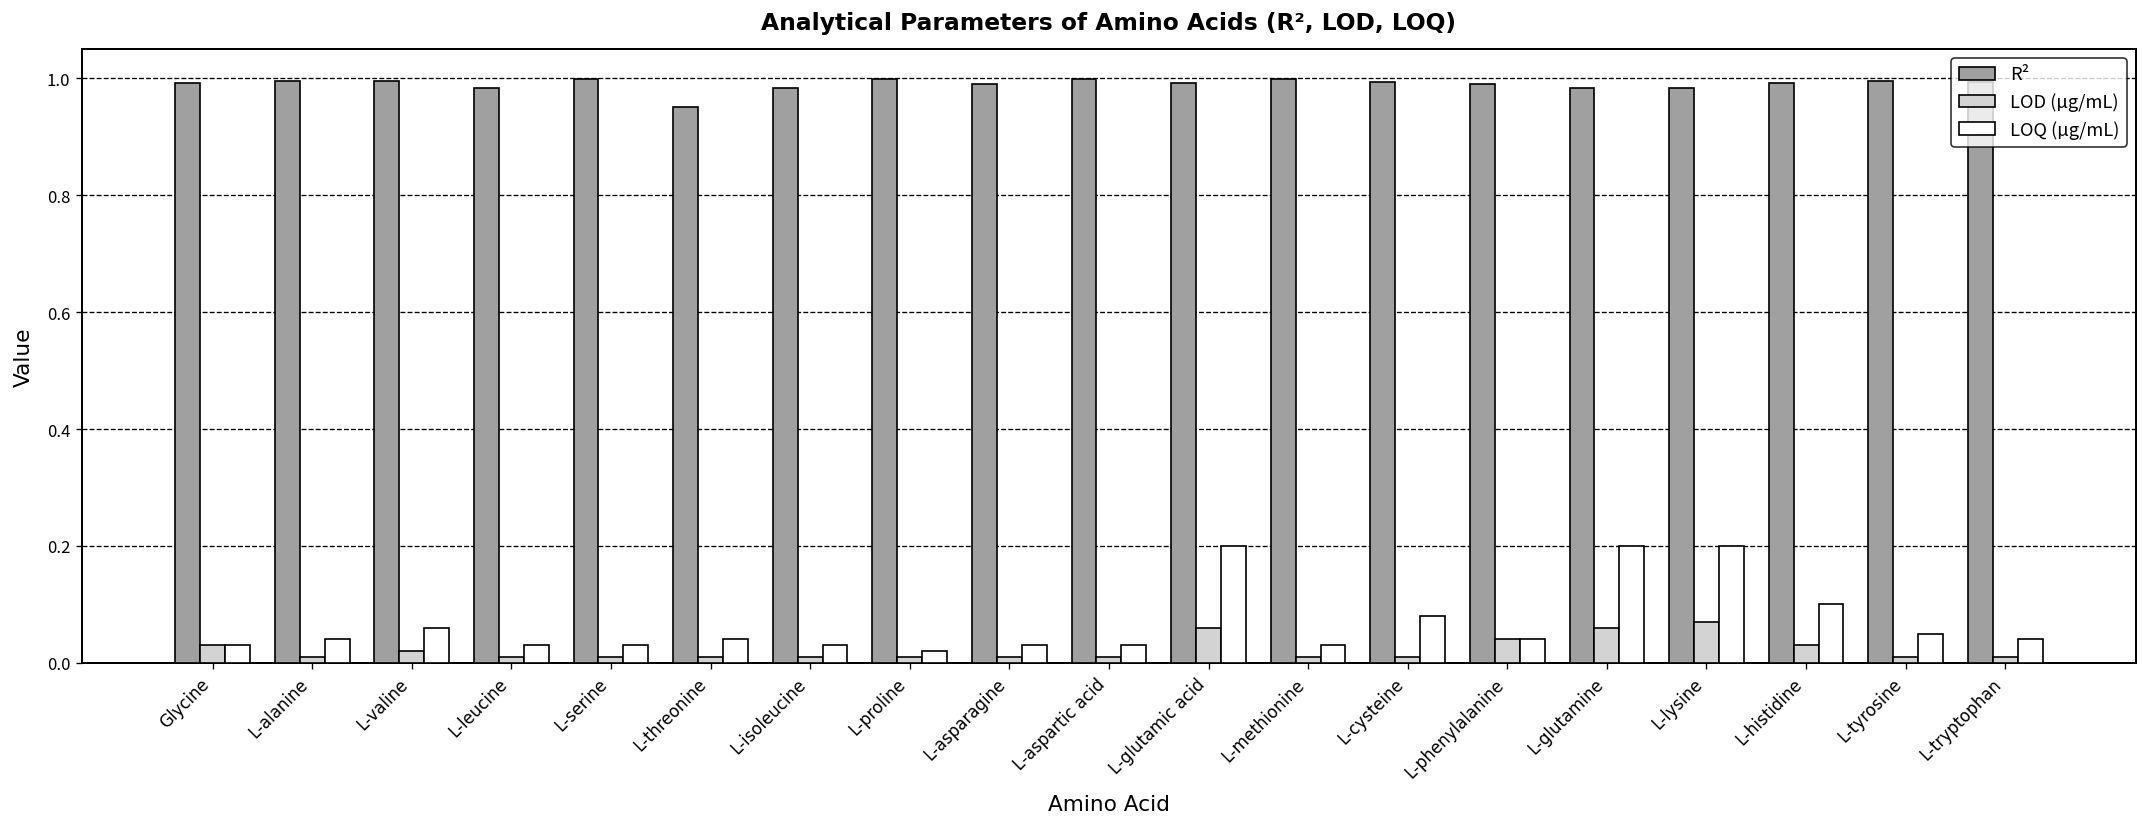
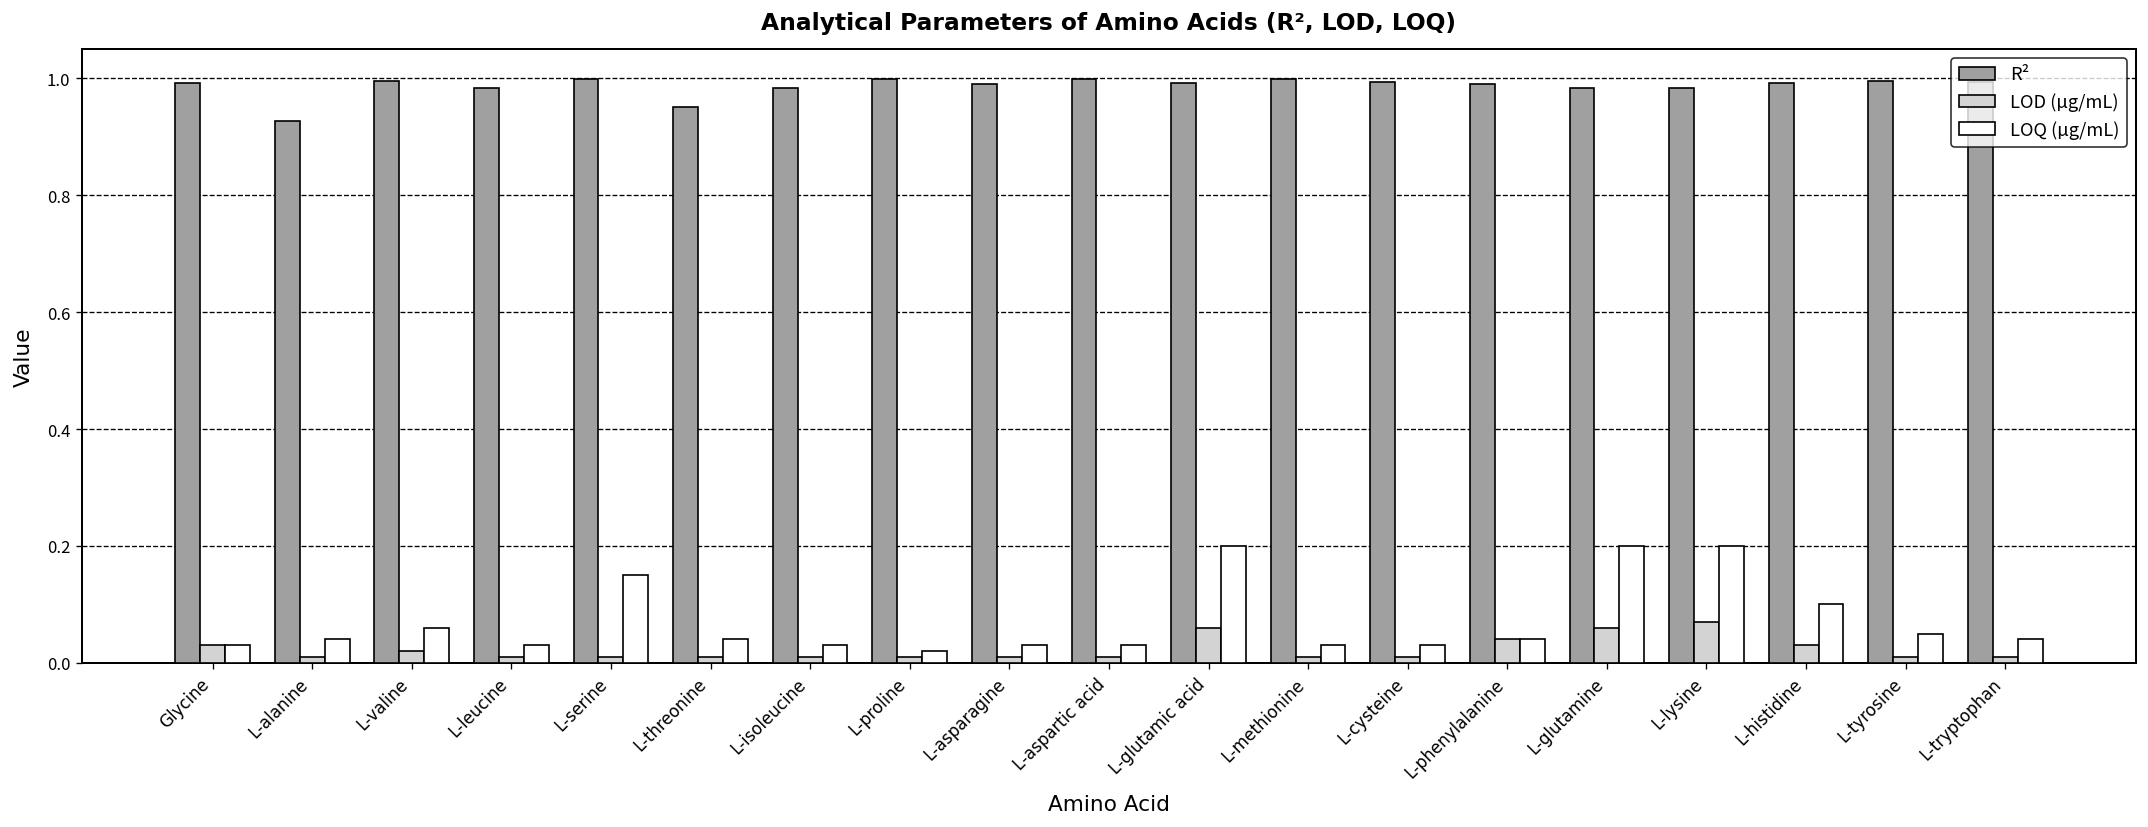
  {
    "R²": {
      "Glycine": 0.99,
-     "L-alanine": 1.00,
+     "L-alanine": 0.93,
      "L-valine": 1.00,
      "L-leucine": 0.98,
      "L-serine": 1.00,
      "L-threonine": 0.95,
      "L-isoleucine": 0.98,
      "L-proline": 1.00,
      "L-asparagine": 0.99,
      "L-aspartic acid": 1.00,
      "L-glutamic acid": 0.99,
      "L-methionine": 1.00,
      "L-cysteine": 0.99,
      "L-phenylalanine": 0.99,
      "L-glutamine": 0.98,
      "L-lysine": 0.98,
      "L-histidine": 0.99,
      "L-tyrosine": 1.00
    },
    "LOD (µg/mL)": {
      "Glycine": 0.03,
      "L-alanine": 0.01,
      "L-valine": 0.02,
      "L-leucine": 0.01,
      "L-serine": 0.01,
      "L-threonine": 0.01,
      "L-isoleucine": 0.01,
      "L-proline": 0.01,
      "L-asparagine": 0.01,
      "L-aspartic acid": 0.01,
      "L-glutamic acid": 0.06,
      "L-methionine": 0.01,
      "L-cysteine": 0.01,
      "L-phenylalanine": 0.04,
      "L-glutamine": 0.06,
      "L-lysine": 0.07,
      "L-histidine": 0.03,
      "L-tyrosine": 0.01,
      "L-tryptophan": 0.01
    },
    "LOQ (µg/mL)": {
      "Glycine": 0.03,
      "L-alanine": 0.04,
      "L-valine": 0.06,
      "L-leucine": 0.03,
-     "L-serine": 0.03,
+     "L-serine": 0.15,
      "L-threonine": 0.04,
      "L-isoleucine": 0.03,
      "L-proline": 0.02,
      "L-asparagine": 0.03,
      "L-aspartic acid": 0.03,
      "L-glutamic acid": 0.20,
      "L-methionine": 0.03,
-     "L-cysteine": 0.08,
+     "L-cysteine": 0.03,
      "L-phenylalanine": 0.04,
      "L-glutamine": 0.20,
      "L-lysine": 0.20,
      "L-histidine": 0.10,
      "L-tyrosine": 0.05,
      "L-tryptophan": 0.04
    }
  }
